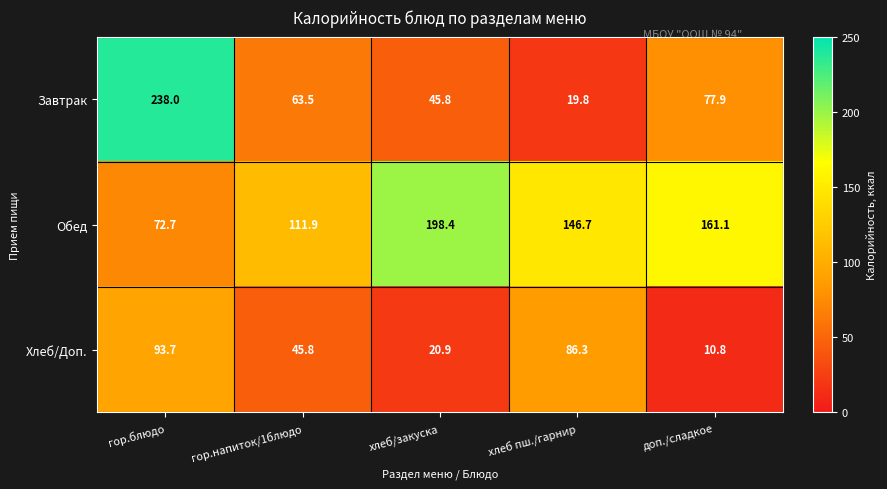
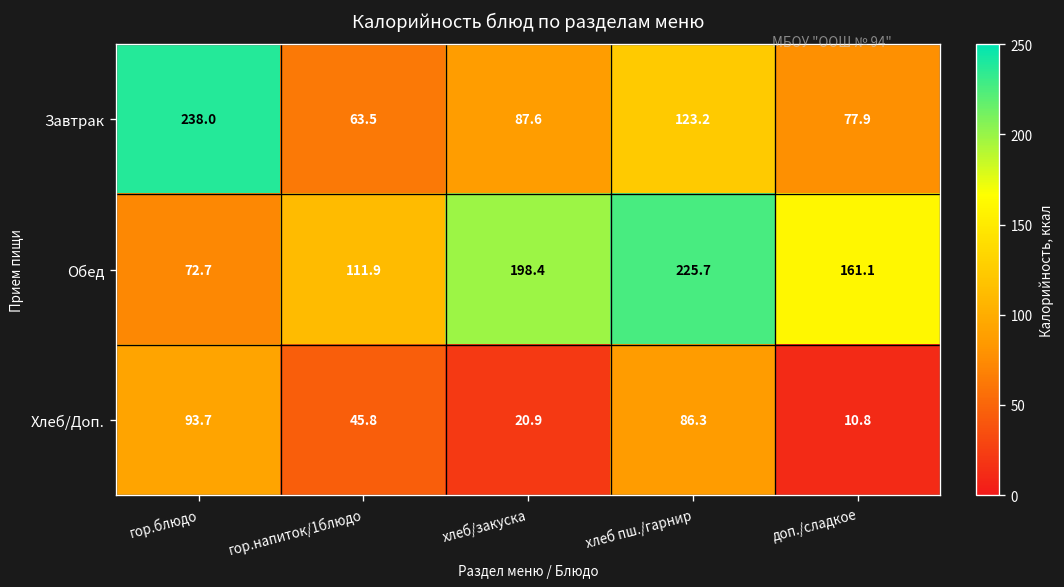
  {
    "Завтрак": {
      "гор.блюдо": 238.0,
      "гор.напиток/1блюдо": 63.5,
-     "хлеб/закуска": 45.8,
-     "хлеб пш./гарнир": 19.8,
+     "хлеб/закуска": 87.6,
+     "хлеб пш./гарнир": 123.2,
      "доп./сладкое": 77.9
    },
    "Обед": {
      "гор.блюдо": 72.7,
      "гор.напиток/1блюдо": 111.9,
      "хлеб/закуска": 198.4,
-     "хлеб пш./гарнир": 146.7,
+     "хлеб пш./гарнир": 225.7,
      "доп./сладкое": 161.1
    },
    "Хлеб/Доп.": {
      "гор.блюдо": 93.7,
      "гор.напиток/1блюдо": 45.8,
      "хлеб/закуска": 20.9,
      "хлеб пш./гарнир": 86.3,
      "доп./сладкое": 10.8
    }
  }
